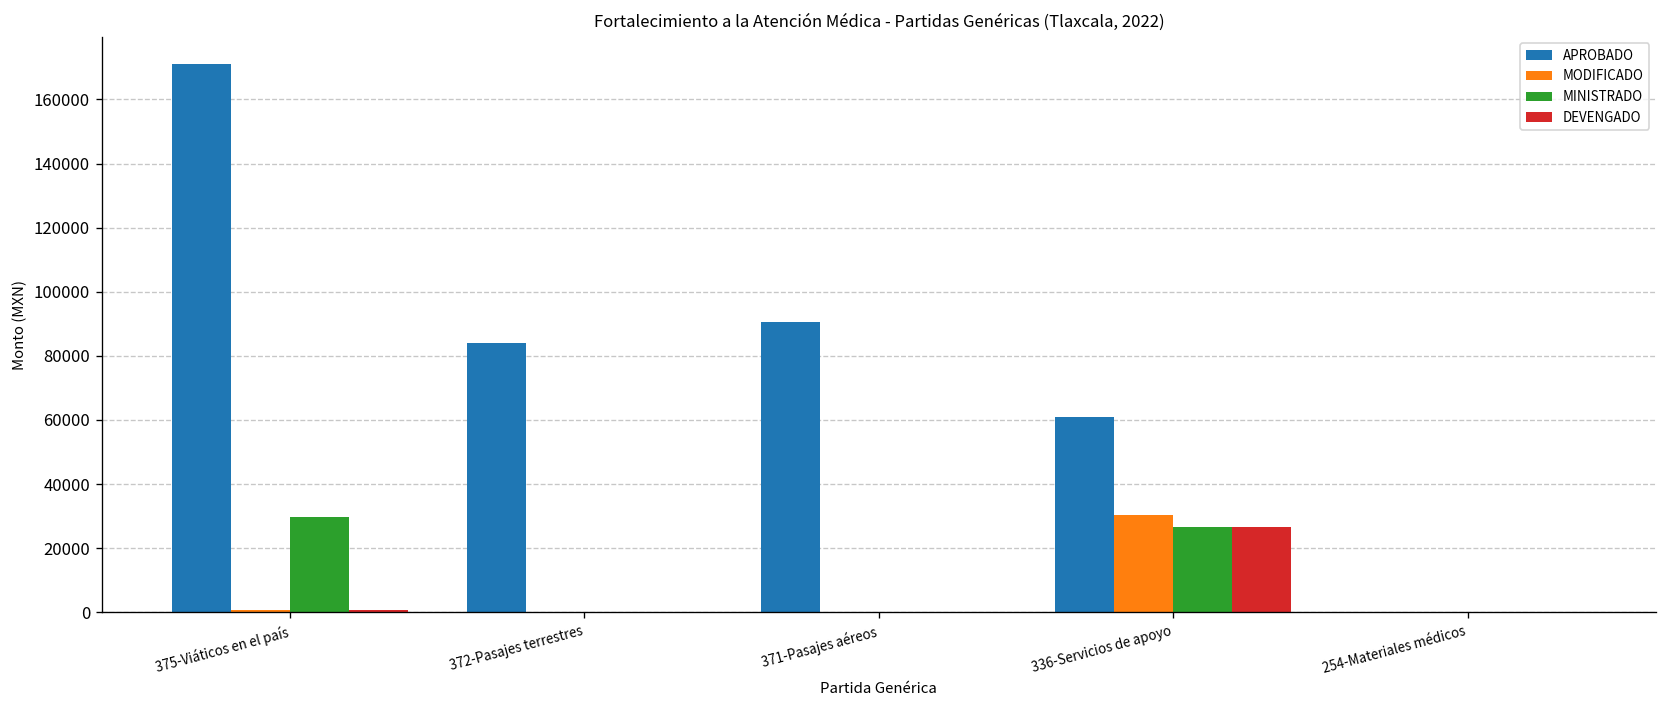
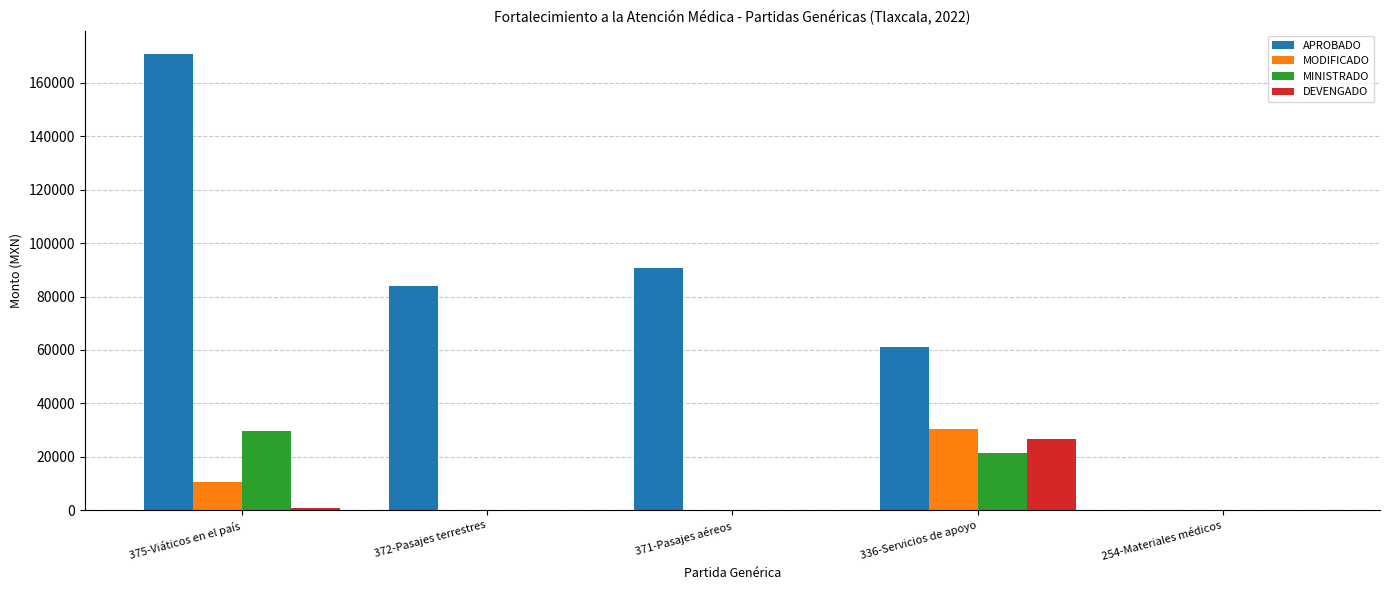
  {
    "APROBADO": {
      "375-Viáticos en el país": 171000,
      "372-Pasajes terrestres": 84000,
      "371-Pasajes aéreos": 91000,
      "336-Servicios de apoyo": 61000,
      "254-Materiales médicos": 0
    },
    "MODIFICADO": {
-     "375-Viáticos en el país": 1000,
+     "375-Viáticos en el país": 11000,
      "372-Pasajes terrestres": 0,
      "371-Pasajes aéreos": 0,
      "336-Servicios de apoyo": 30000,
      "254-Materiales médicos": 0
    },
    "MINISTRADO": {
      "375-Viáticos en el país": 30000,
      "372-Pasajes terrestres": 0,
      "371-Pasajes aéreos": 0,
-     "336-Servicios de apoyo": 27000,
+     "336-Servicios de apoyo": 21000,
      "254-Materiales médicos": 0
    },
    "DEVENGADO": {
      "372-Pasajes terrestres": 0,
      "371-Pasajes aéreos": 0,
      "336-Servicios de apoyo": 27000,
      "254-Materiales médicos": 0
    }
  }
